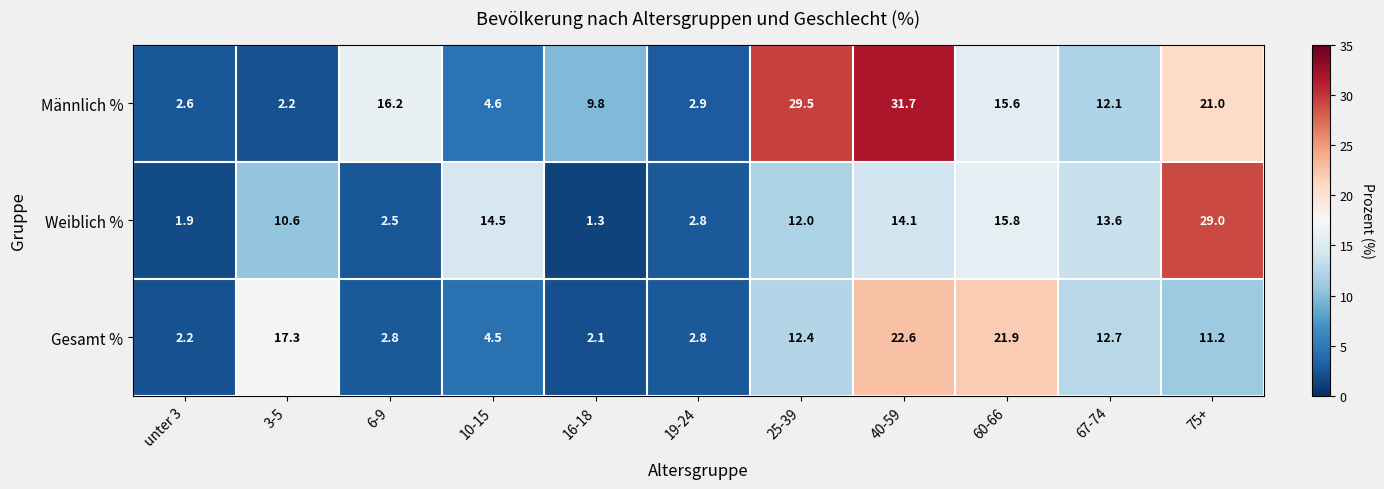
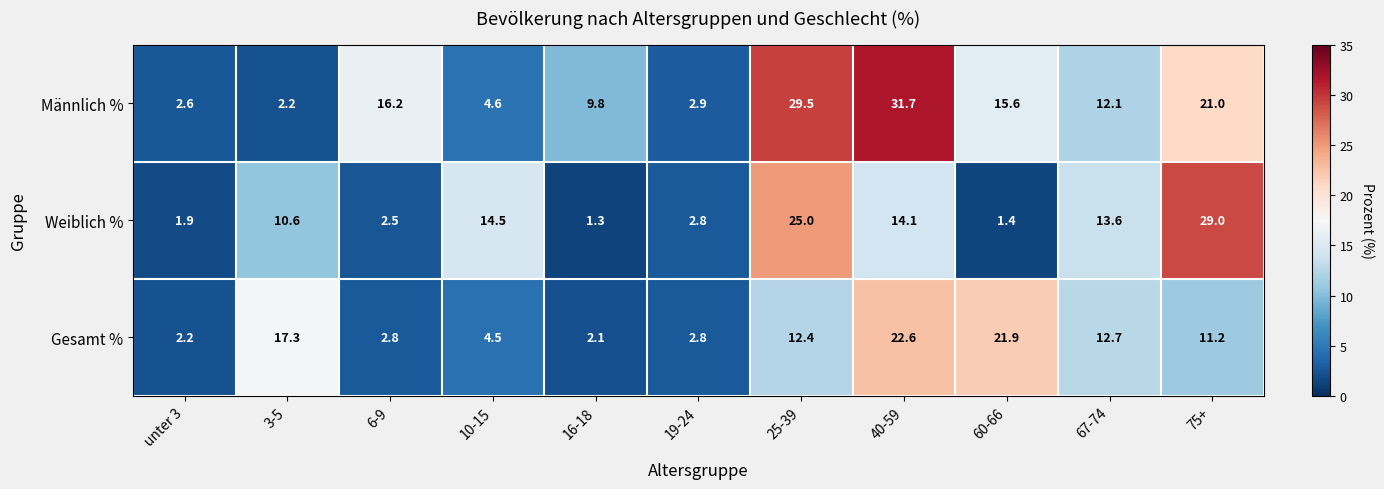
  {
    "Männlich %": {
      "unter 3": 2.6,
      "3-5": 2.2,
      "6-9": 16.2,
      "10-15": 4.6,
      "16-18": 9.8,
      "19-24": 2.9,
      "25-39": 29.5,
      "40-59": 31.7,
      "60-66": 15.6,
      "67-74": 12.1,
      "75+": 21.0
    },
    "Weiblich %": {
      "unter 3": 1.9,
      "3-5": 10.6,
      "6-9": 2.5,
      "10-15": 14.5,
      "16-18": 1.3,
      "19-24": 2.8,
-     "25-39": 12.0,
+     "25-39": 25.0,
      "40-59": 14.1,
-     "60-66": 15.8,
+     "60-66": 1.4,
      "67-74": 13.6,
      "75+": 29.0
    },
    "Gesamt %": {
      "unter 3": 2.2,
      "3-5": 17.3,
      "6-9": 2.8,
      "10-15": 4.5,
      "16-18": 2.1,
      "19-24": 2.8,
      "25-39": 12.4,
      "40-59": 22.6,
      "60-66": 21.9,
      "67-74": 12.7,
      "75+": 11.2
    }
  }
